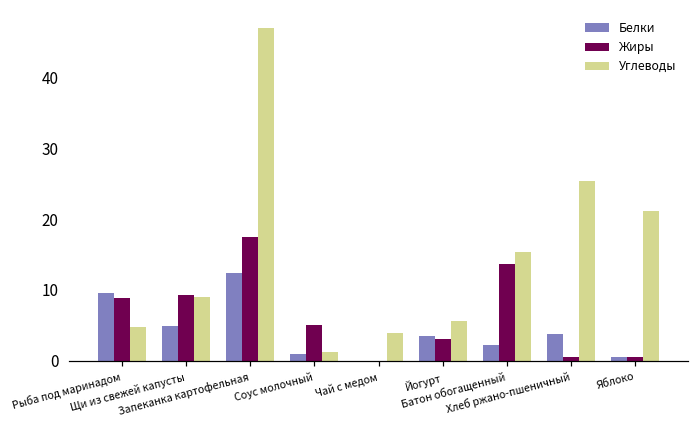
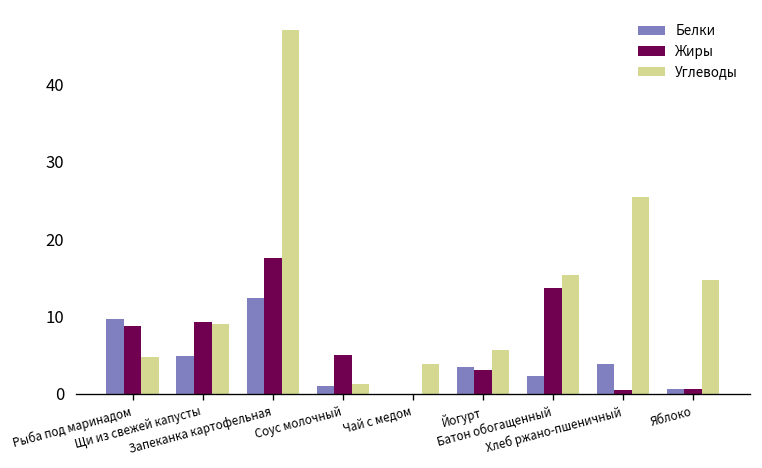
  {
    "Белки": {
      "Рыба под маринадом": 10,
      "Щи из свежей капусты": 5,
      "Запеканка картофельная": 12,
      "Соус молочный": 1,
      "Чай с медом": 0,
      "Йогурт": 4,
      "Батон обогащенный": 2,
      "Хлеб ржано-пшеничный": 4,
      "Яблоко": 1
    },
    "Жиры": {
      "Рыба под маринадом": 9,
      "Щи из свежей капусты": 9,
      "Запеканка картофельная": 18,
      "Соус молочный": 5,
      "Чай с медом": 0,
      "Йогурт": 3,
      "Батон обогащенный": 14,
      "Хлеб ржано-пшеничный": 1,
      "Яблоко": 1
    },
    "Углеводы": {
      "Рыба под маринадом": 5,
      "Щи из свежей капусты": 9,
      "Запеканка картофельная": 47,
      "Соус молочный": 1,
      "Чай с медом": 4,
      "Йогурт": 6,
      "Батон обогащенный": 15,
      "Хлеб ржано-пшеничный": 25,
-     "Яблоко": 21
+     "Яблоко": 15
    }
  }
